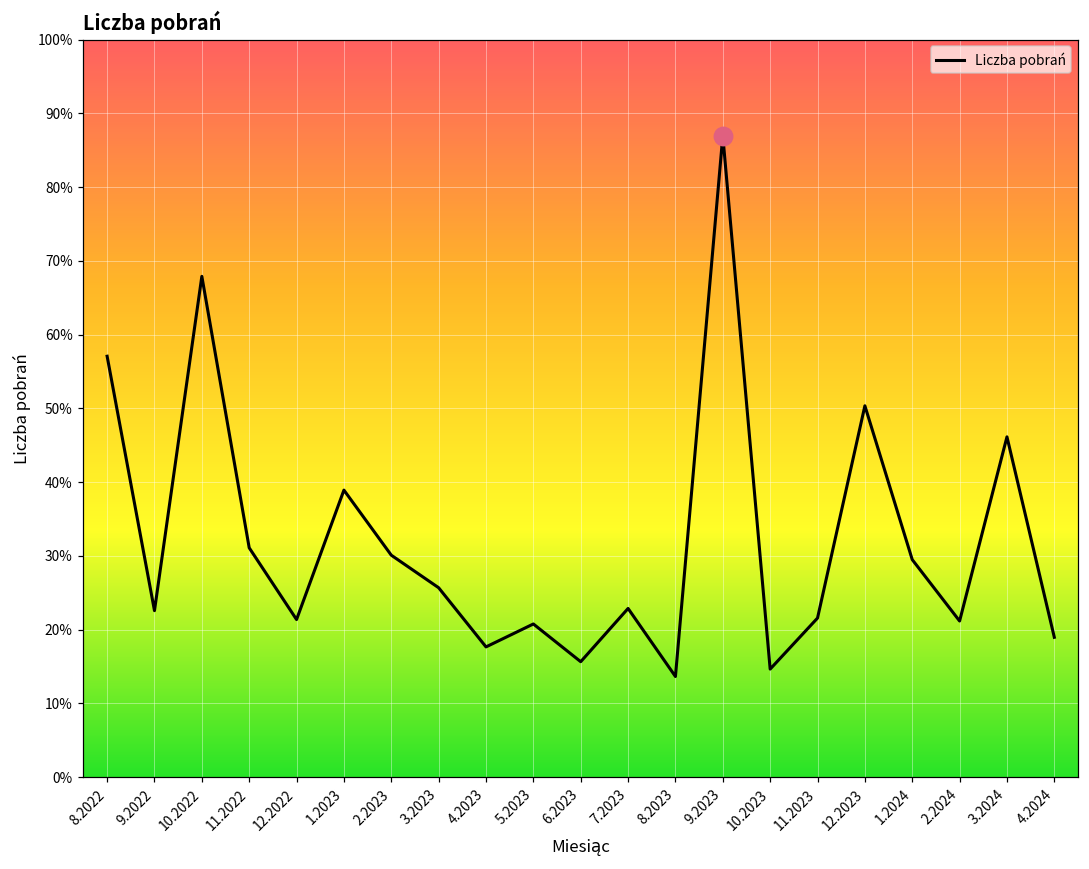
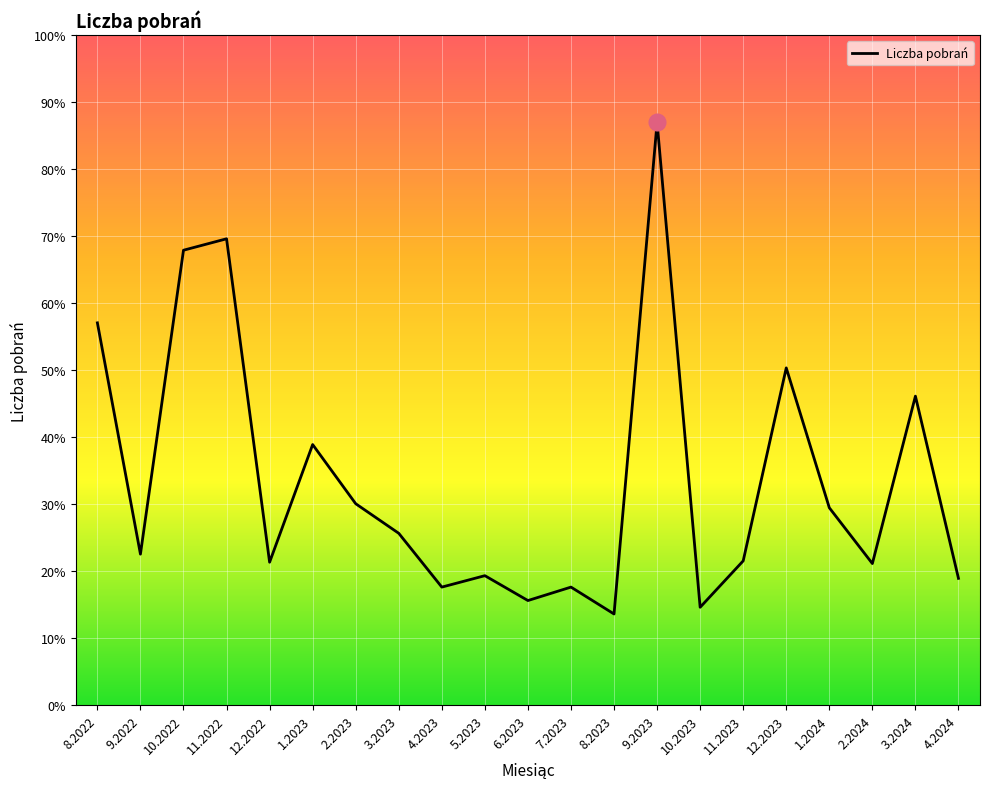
  {
    "Liczba pobrań": {
      "8.2022": "57%",
      "9.2022": "23%",
      "10.2022": "68%",
-     "11.2022": "31%",
+     "11.2022": "70%",
      "12.2022": "21%",
      "1.2023": "39%",
      "2.2023": "30%",
      "3.2023": "26%",
      "4.2023": "18%",
-     "5.2023": "21%",
+     "5.2023": "19%",
      "6.2023": "16%",
-     "7.2023": "23%",
+     "7.2023": "18%",
      "8.2023": "14%",
      "10.2023": "15%",
      "11.2023": "22%",
      "12.2023": "50%",
      "1.2024": "29%",
      "2.2024": "21%",
      "3.2024": "46%",
      "4.2024": "19%"
    }
  }
